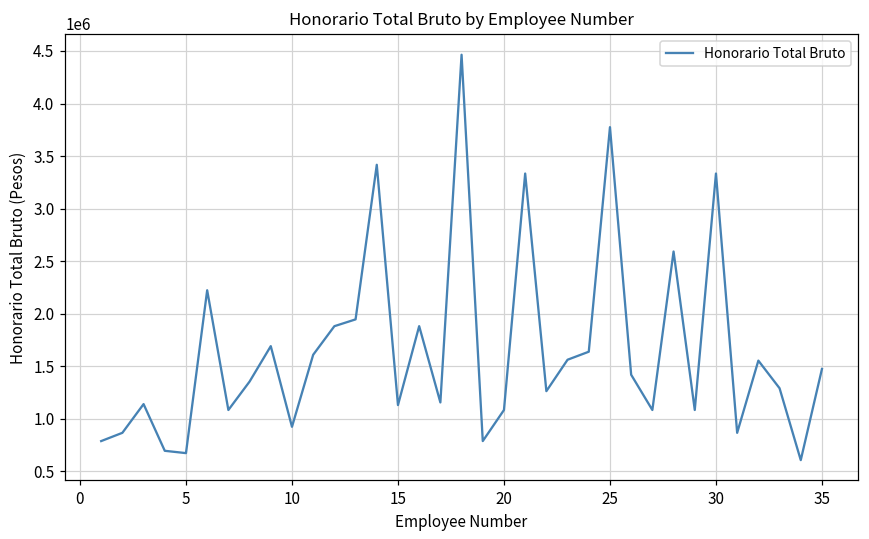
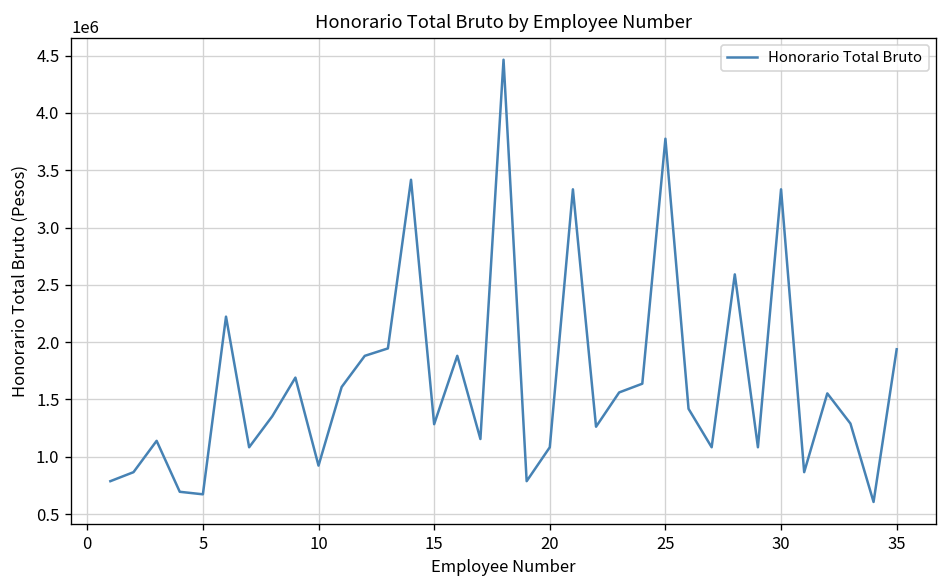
  {
    "5": 700000,
    "10": 900000,
-   "15": 1100000,
+   "15": 1300000,
    "20": 1100000,
    "25": 3800000,
    "30": 3300000,
-   "35": 1500000
+   "35": 1900000
  }
